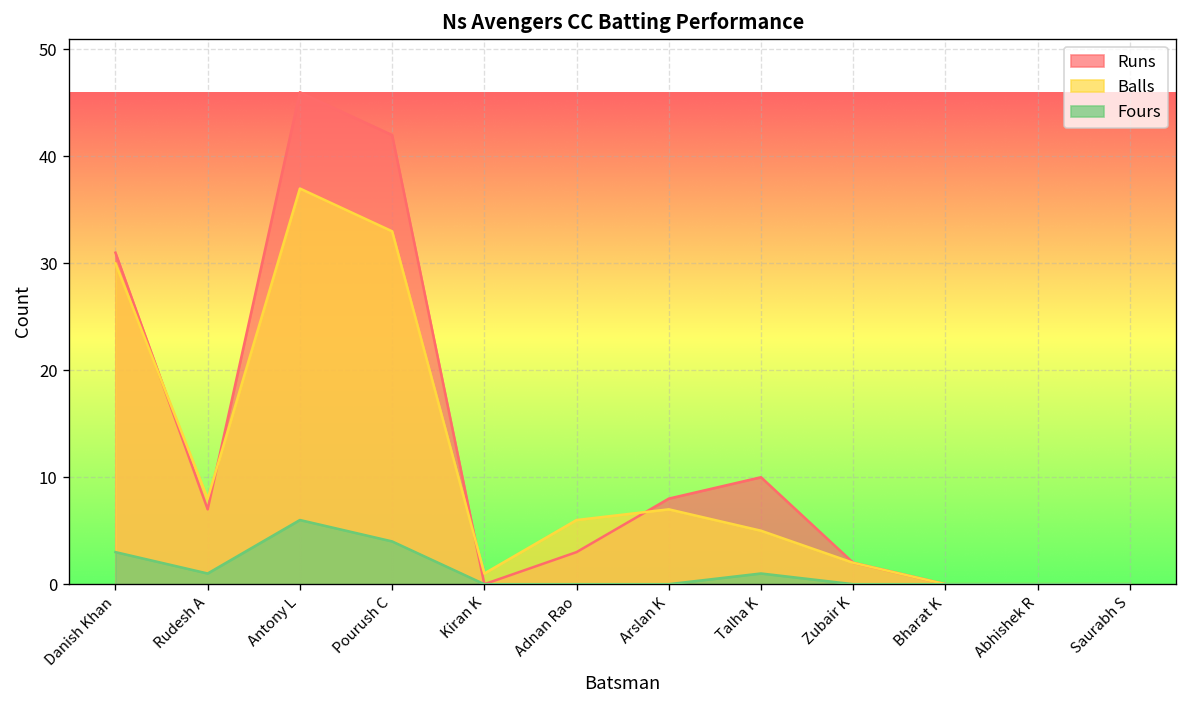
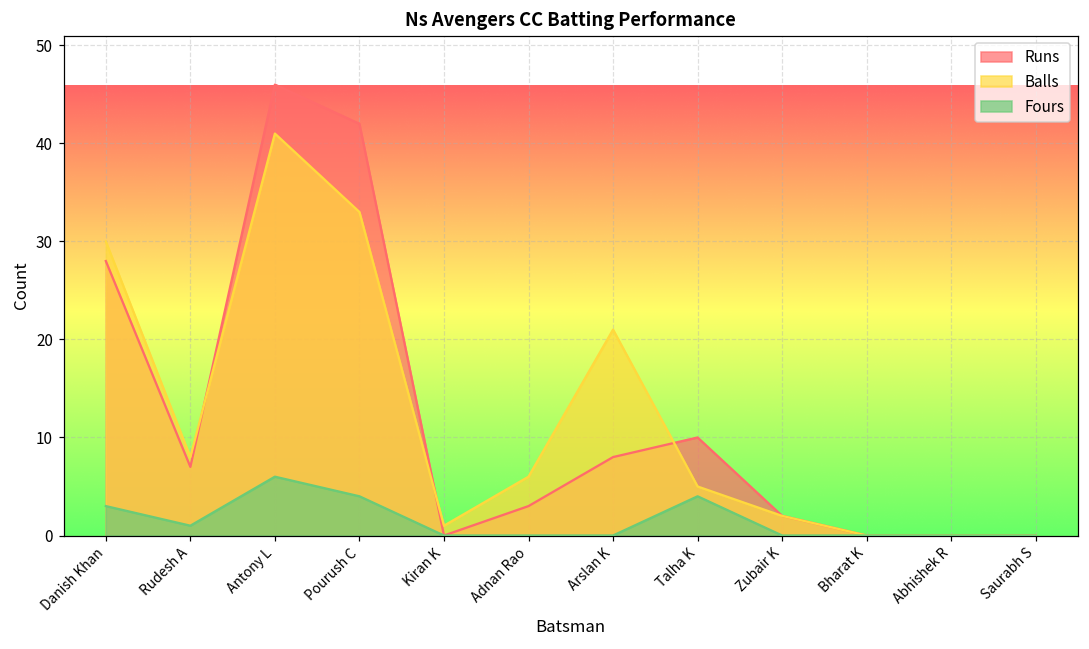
  {
    "Runs": {
-     "Danish Khan": 31,
+     "Danish Khan": 28,
      "Rudesh A": 7,
      "Antony L": 46,
      "Pourush C": 42,
      "Adnan Rao": 3,
      "Arslan K": 8,
      "Talha K": 10
    },
    "Balls": {
      "Danish Khan": 30,
      "Rudesh A": 8,
-     "Antony L": 37,
+     "Antony L": 41,
      "Pourush C": 33,
      "Kiran K": 1,
      "Adnan Rao": 6,
-     "Arslan K": 7,
+     "Arslan K": 21,
      "Talha K": 5
    },
    "Fours": {
      "Danish Khan": 3,
      "Rudesh A": 1,
      "Antony L": 6,
      "Pourush C": 4,
      "Adnan Rao": 0,
      "Arslan K": 0,
-     "Talha K": 1,
+     "Talha K": 4,
      "Zubair K": 0
    }
  }
